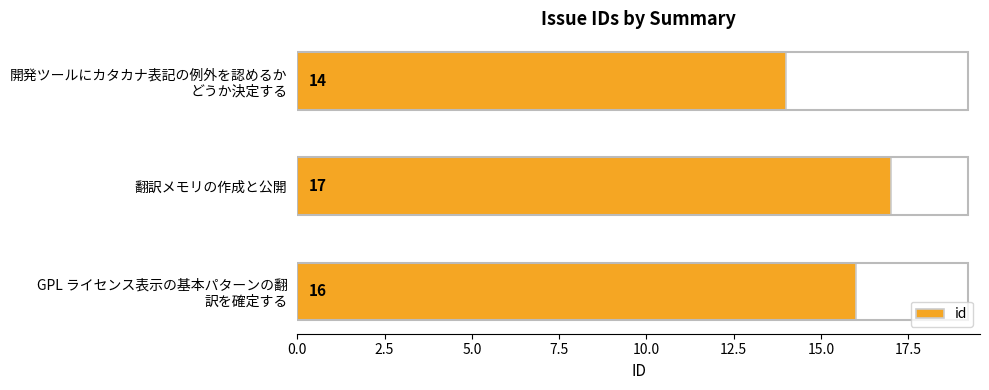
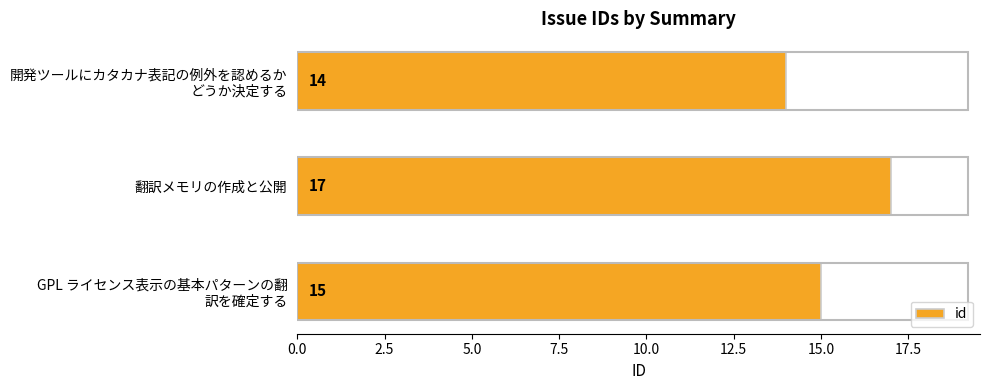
  {
    "開発ツールにカタカナ表記の例外を認めるか どうか決定する": 14,
    "翻訳メモリの作成と公開": 17,
-   "GPL ライセンス表示の基本パターンの翻 訳を確定する": 16
+   "GPL ライセンス表示の基本パターンの翻 訳を確定する": 15
  }
